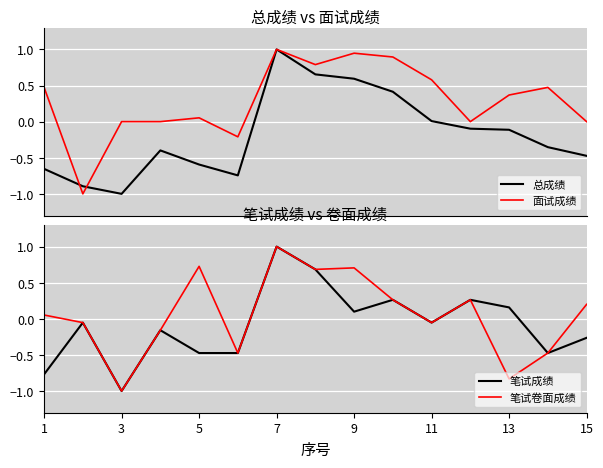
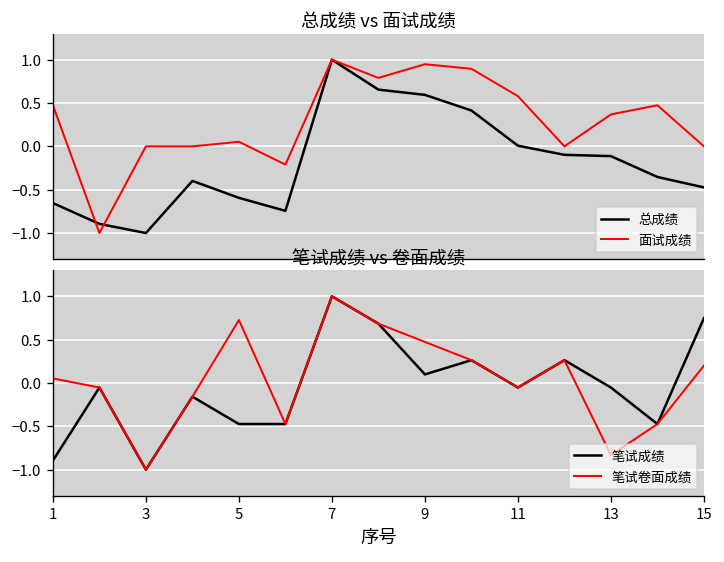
  {
    "笔试成绩 vs 卷面成绩": {
      "笔试成绩": {
-       "1": -0.8,
+       "1": -0.9,
        "5": -0.5,
        "9": 0.1,
-       "13": 0.2,
-       "15": -0.3
+       "13": -0.1,
+       "15": 0.7
      },
      "笔试卷面成绩": {
        "1": 0.1,
        "5": 0.7,
-       "9": 0.7,
+       "9": 0.5,
        "15": 0.2
      }
    }
  }
